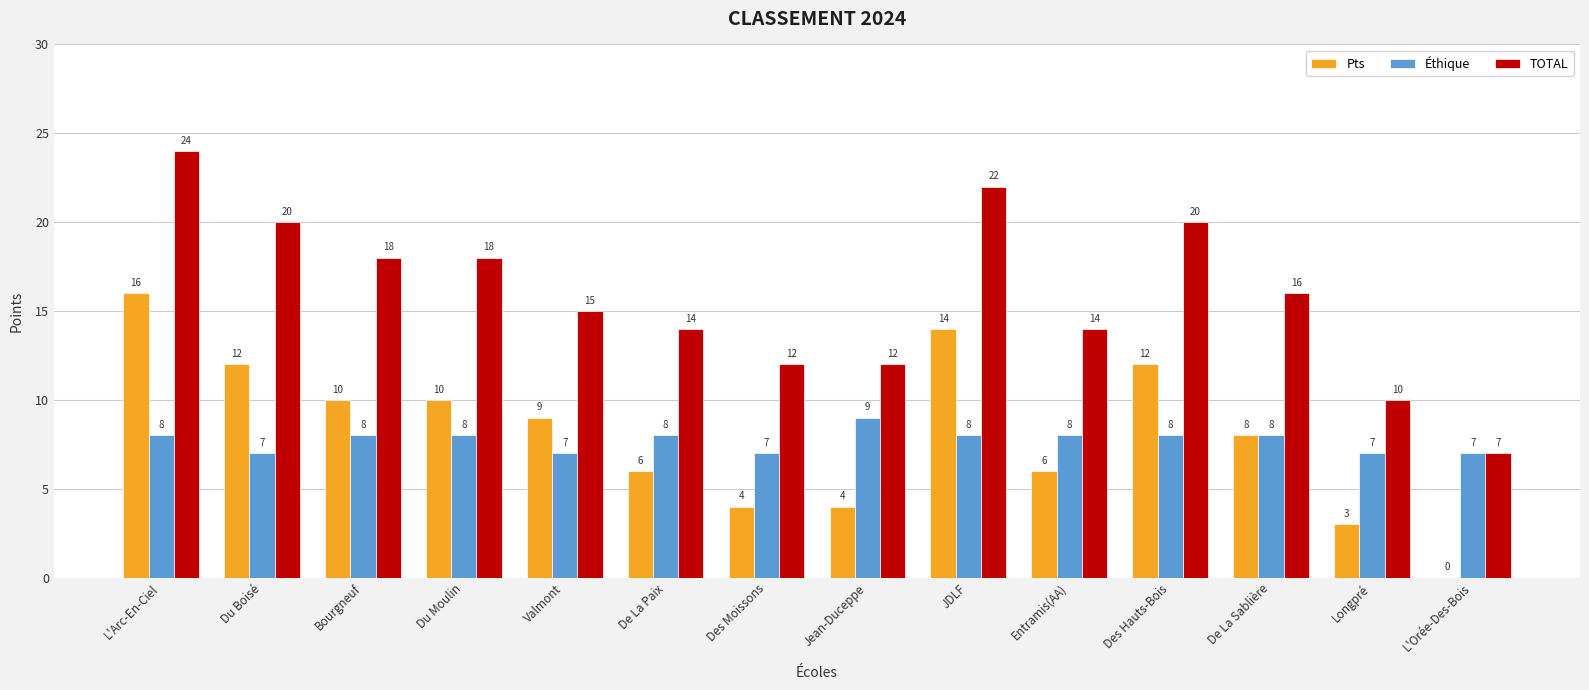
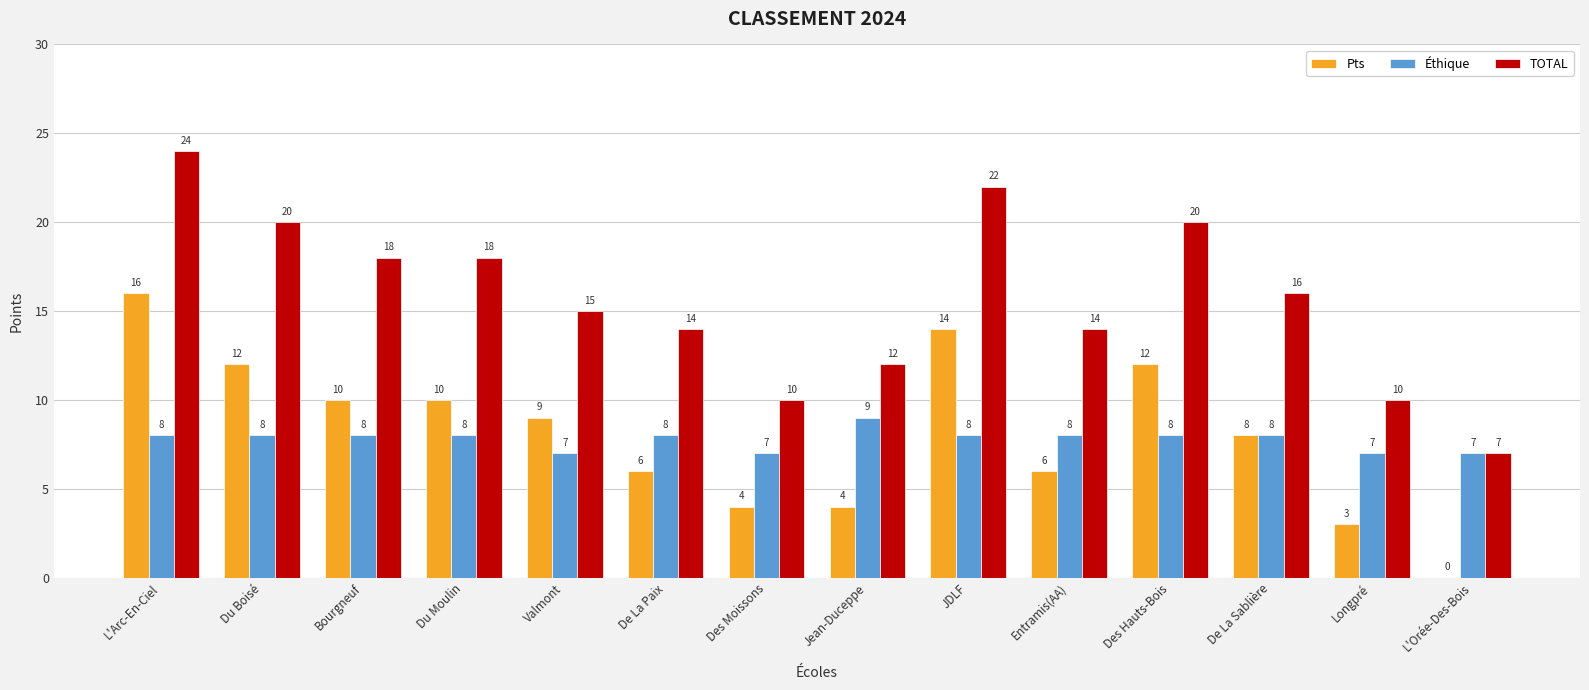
  {
    "Pts": {
      "L'Arc-En-Ciel": 16,
      "Du Boisé": 12,
      "Bourgneuf": 10,
      "Du Moulin": 10,
      "Valmont": 9,
      "De La Paix": 6,
      "Des Moissons": 4,
      "Jean-Duceppe": 4,
      "JDLF": 14,
      "Entramis(AA)": 6,
      "Des Hauts-Bois": 12,
      "De La Sablière": 8,
      "Longpré": 3,
      "L'Orée-Des-Bois": 0
    },
    "Éthique": {
      "L'Arc-En-Ciel": 8,
-     "Du Boisé": 7,
+     "Du Boisé": 8,
      "Bourgneuf": 8,
      "Du Moulin": 8,
      "Valmont": 7,
      "De La Paix": 8,
      "Des Moissons": 7,
      "Jean-Duceppe": 9,
      "JDLF": 8,
      "Entramis(AA)": 8,
      "Des Hauts-Bois": 8,
      "De La Sablière": 8,
      "Longpré": 7,
      "L'Orée-Des-Bois": 7
    },
    "TOTAL": {
      "L'Arc-En-Ciel": 24,
      "Du Boisé": 20,
      "Bourgneuf": 18,
      "Du Moulin": 18,
      "Valmont": 15,
      "De La Paix": 14,
-     "Des Moissons": 12,
+     "Des Moissons": 10,
      "Jean-Duceppe": 12,
      "JDLF": 22,
      "Entramis(AA)": 14,
      "Des Hauts-Bois": 20,
      "De La Sablière": 16,
      "Longpré": 10,
      "L'Orée-Des-Bois": 7
    }
  }
